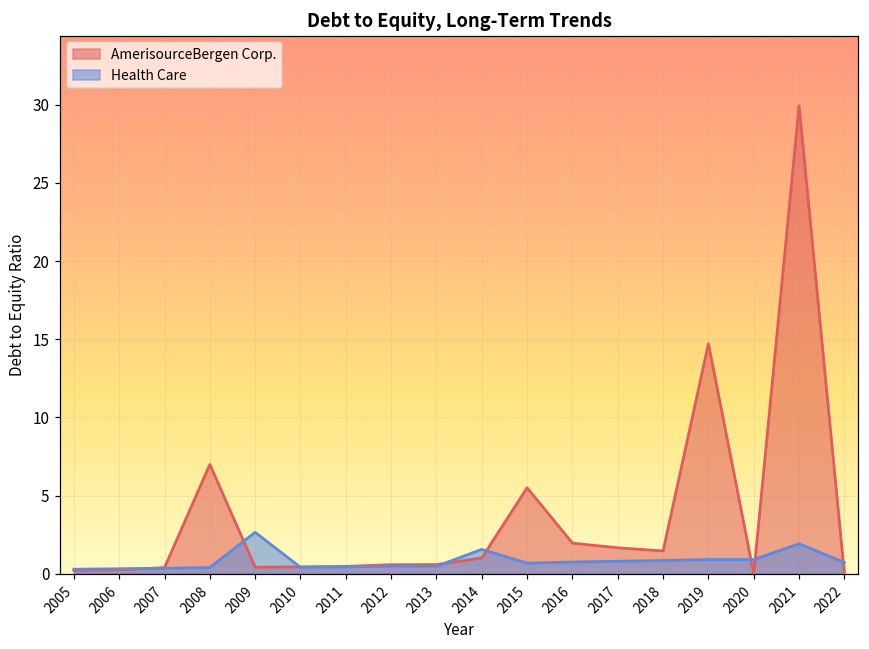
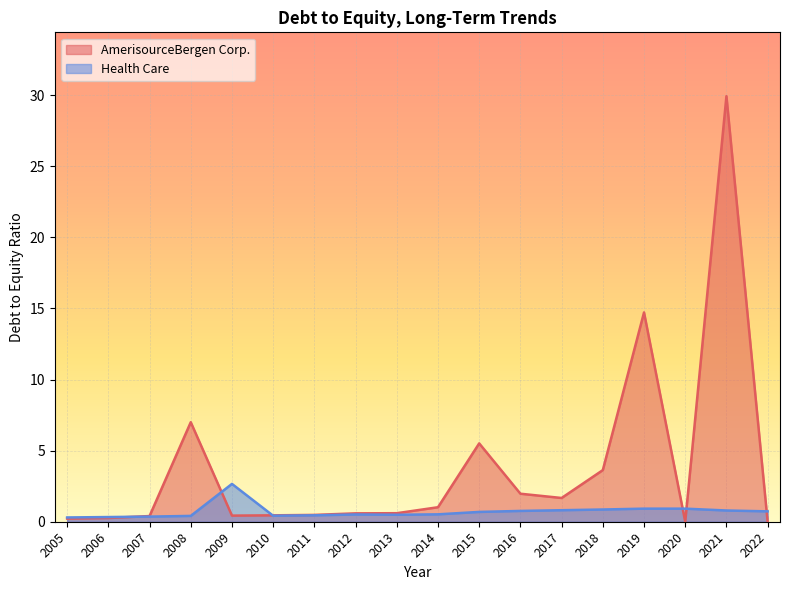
  {
    "AmerisourceBergen Corp.": {
      "2008": 7.0,
      "2009": 0.4,
      "2014": 1.0,
      "2015": 5.5,
      "2016": 2.0,
      "2017": 1.7,
-     "2018": 1.5,
+     "2018": 3.6,
      "2019": 14.7,
      "2020": 0.0,
      "2021": 29.9,
      "2022": 0.0
    },
    "Health Care": {
      "2008": 0.4,
      "2009": 2.7,
-     "2014": 1.6,
+     "2014": 0.5,
      "2015": 0.7,
      "2016": 0.8,
      "2017": 0.8,
      "2018": 0.9,
      "2019": 0.9,
      "2020": 0.9,
-     "2021": 1.9,
+     "2021": 0.8,
      "2022": 0.7
    }
  }
